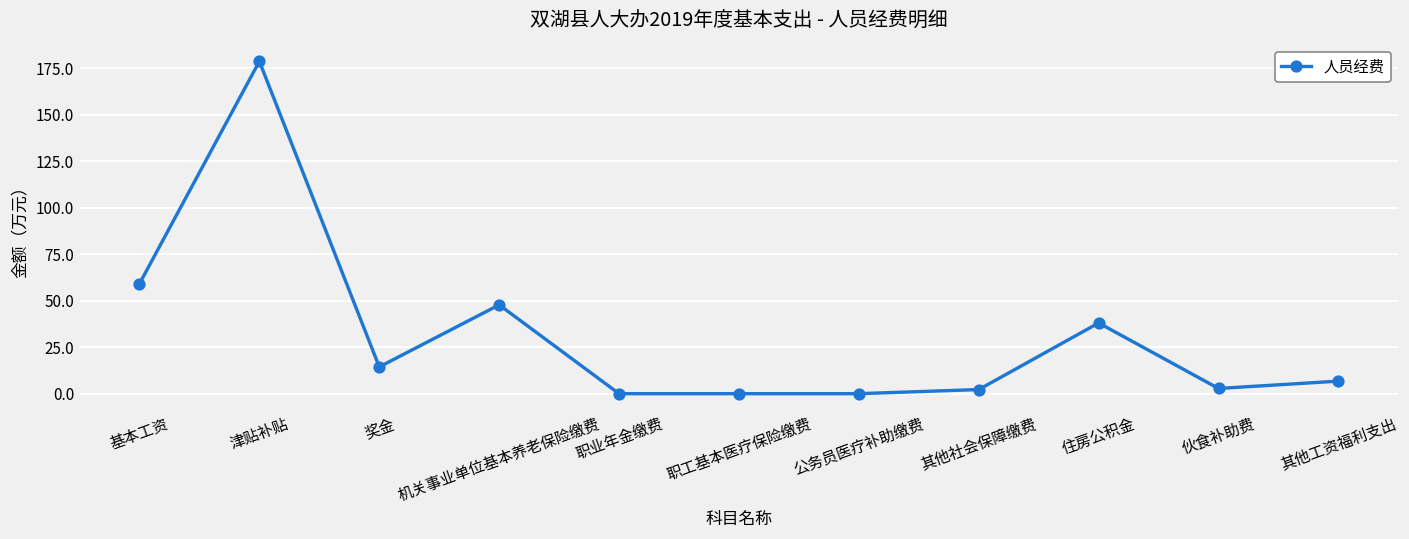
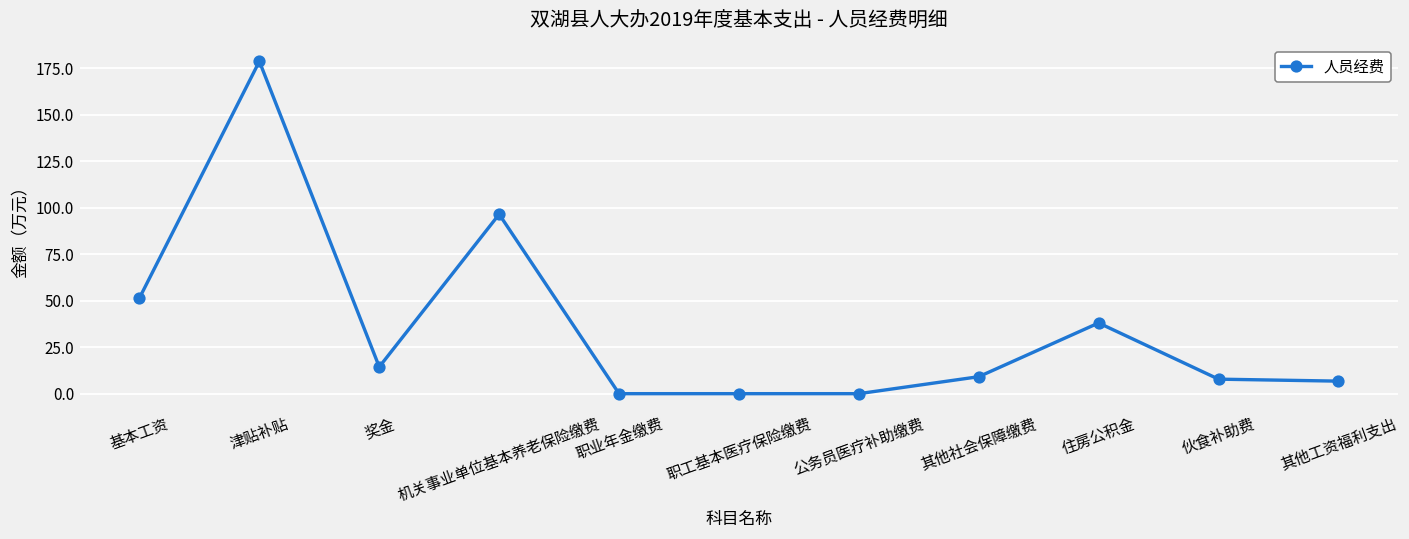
  {
-   "基本工资": 59,
+   "基本工资": 51,
    "津贴补贴": 179,
    "奖金": 14,
-   "机关事业单位基本养老保险缴费": 48,
+   "机关事业单位基本养老保险缴费": 96,
    "职业年金缴费": 0,
    "职工基本医疗保险缴费": 0,
    "公务员医疗补助缴费": 0,
-   "其他社会保障缴费": 2,
+   "其他社会保障缴费": 9,
    "住房公积金": 38,
-   "伙食补助费": 3,
+   "伙食补助费": 8,
    "其他工资福利支出": 7
  }
